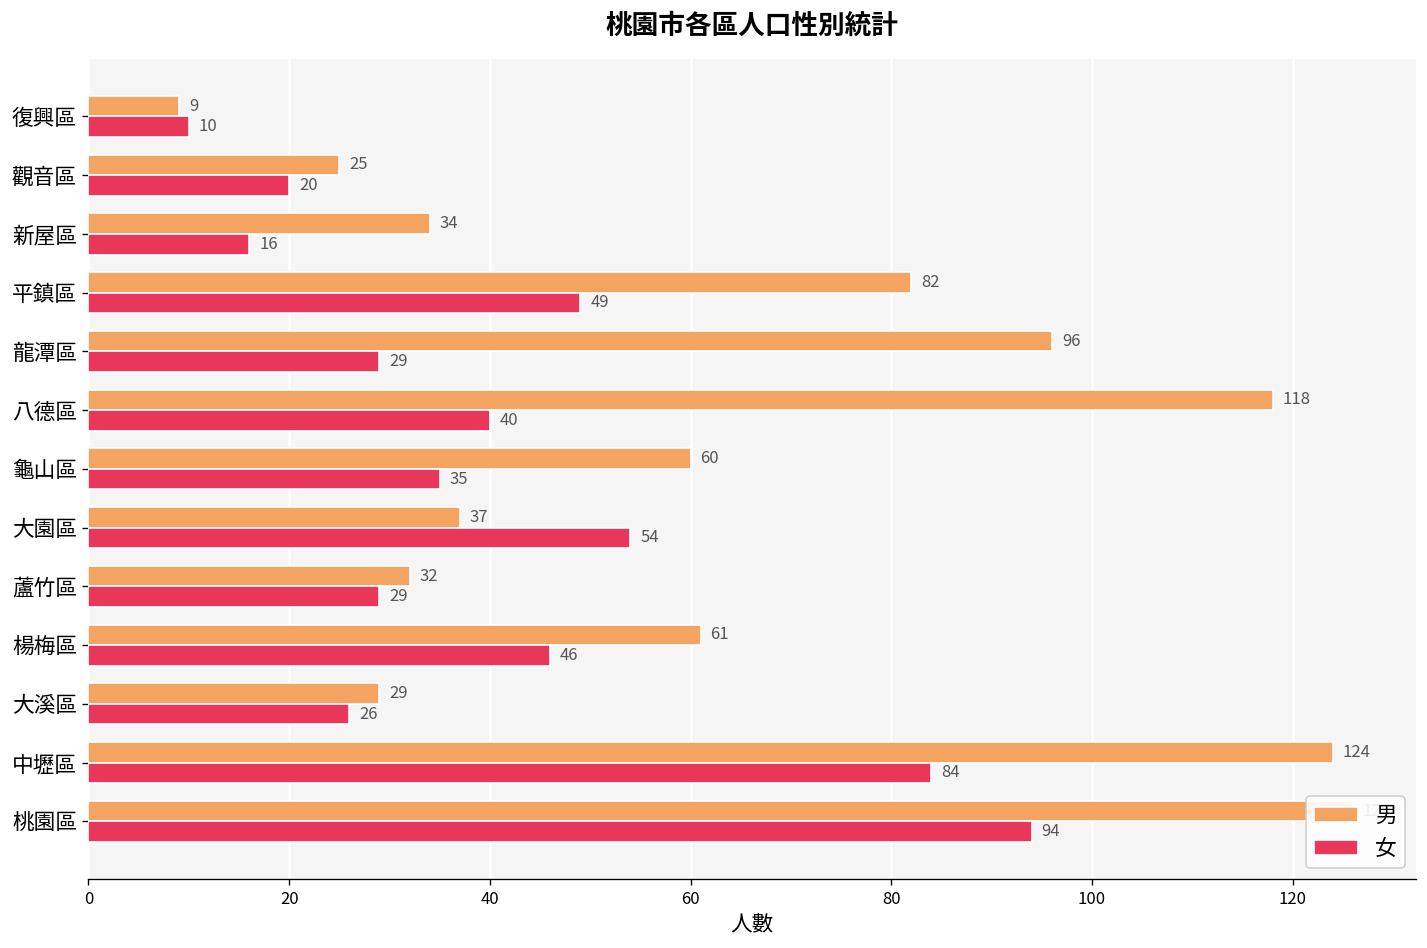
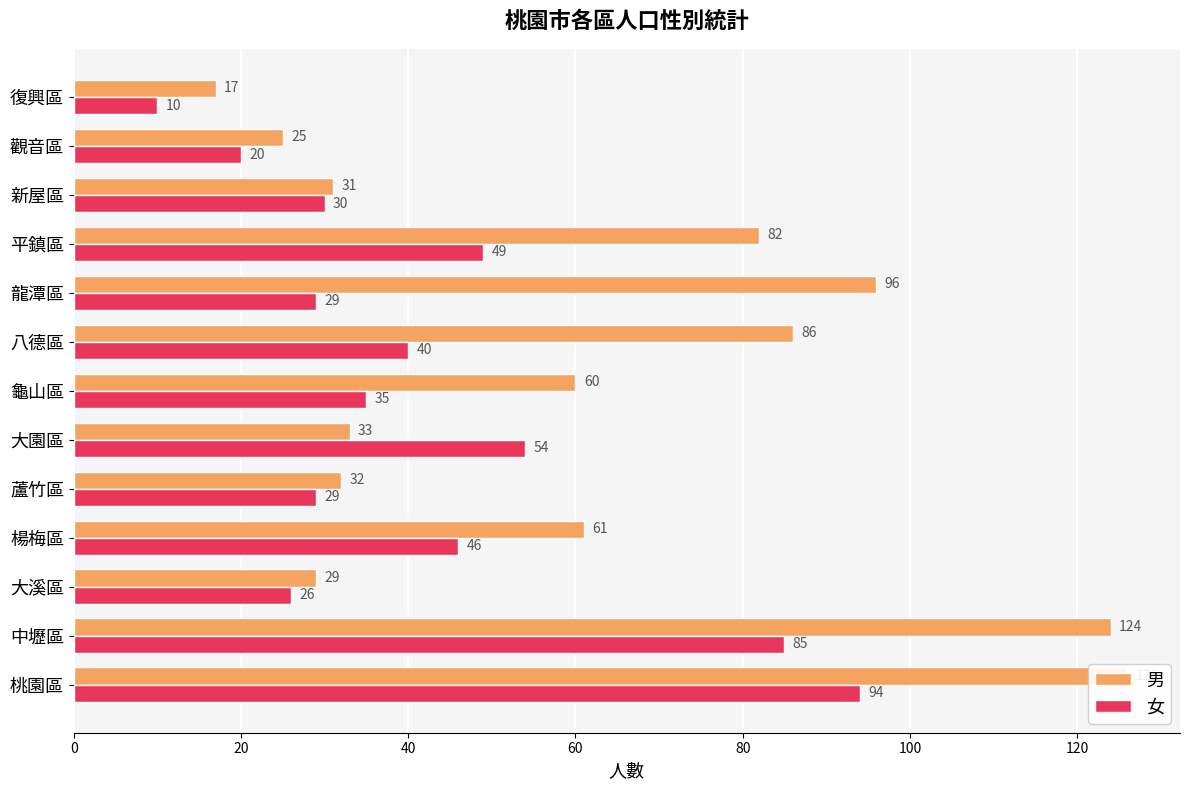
  {
    "男": {
-     "復興區": 9,
+     "復興區": 17,
      "觀音區": 25,
-     "新屋區": 34,
+     "新屋區": 31,
      "平鎮區": 82,
      "龍潭區": 96,
-     "八德區": 118,
+     "八德區": 86,
      "龜山區": 60,
-     "大園區": 37,
+     "大園區": 33,
      "蘆竹區": 32,
      "楊梅區": 61,
      "大溪區": 29,
      "中壢區": 124
    },
    "女": {
      "復興區": 10,
      "觀音區": 20,
-     "新屋區": 16,
+     "新屋區": 30,
      "平鎮區": 49,
      "龍潭區": 29,
      "八德區": 40,
      "龜山區": 35,
      "大園區": 54,
      "蘆竹區": 29,
      "楊梅區": 46,
      "大溪區": 26,
-     "中壢區": 84,
+     "中壢區": 85,
      "桃園區": 94
    }
  }
